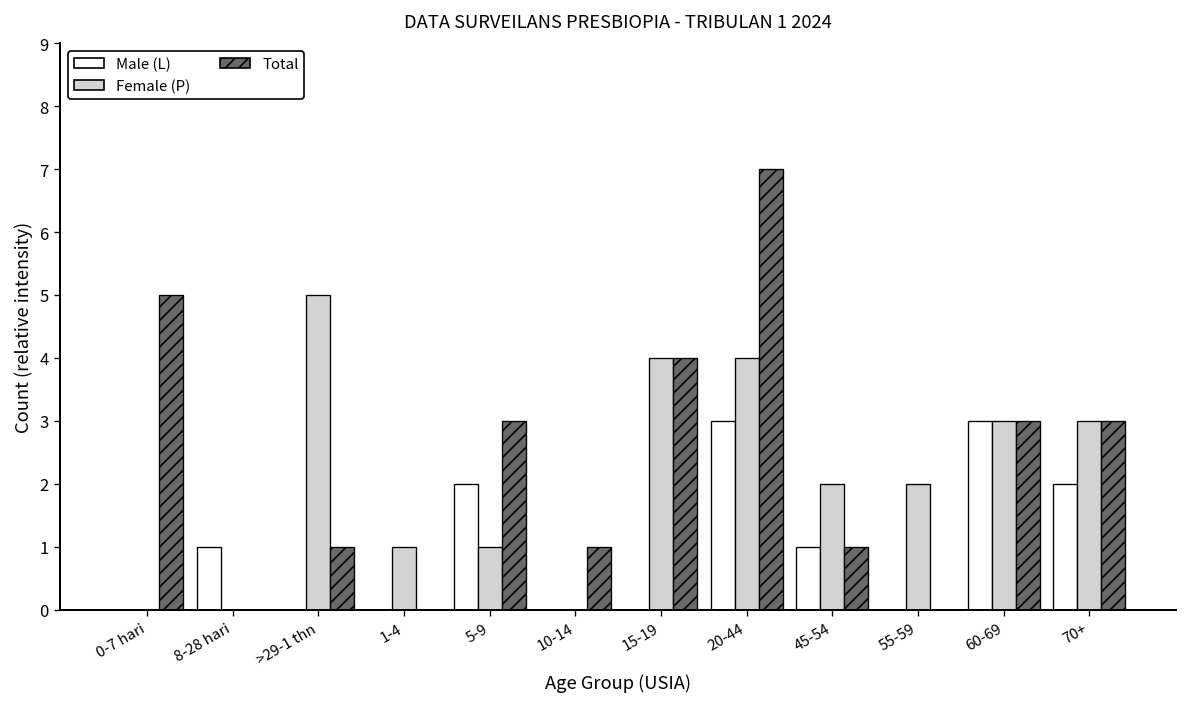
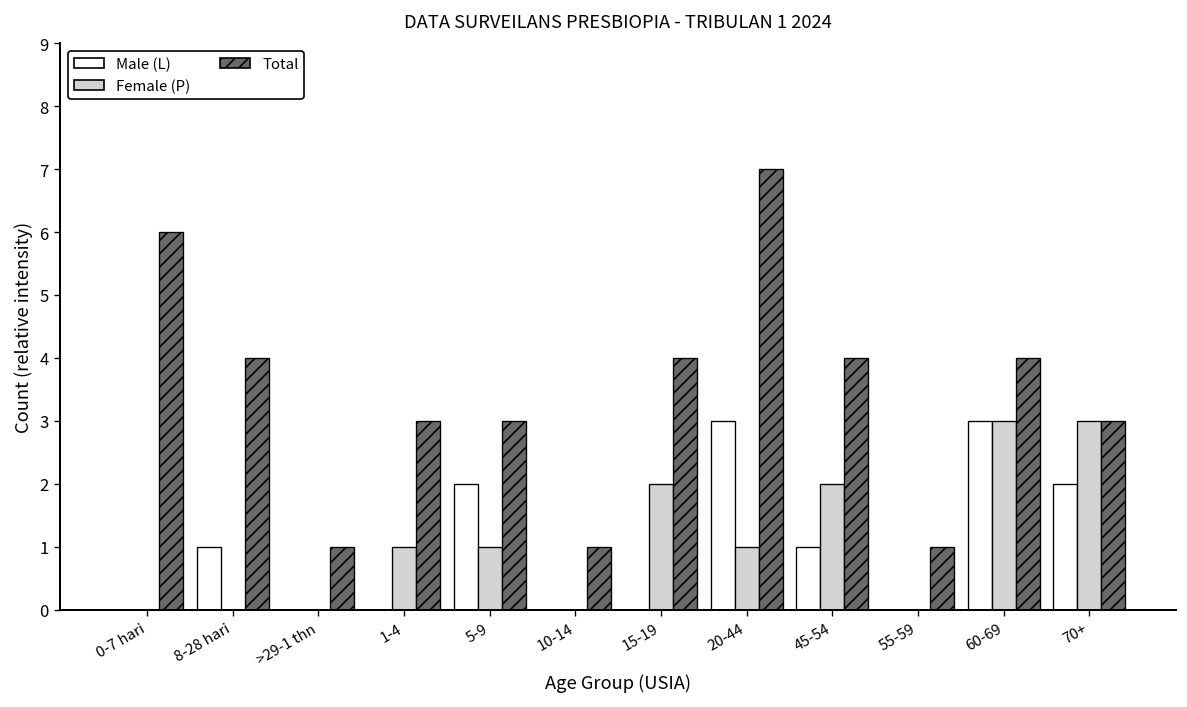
  {
    "Male (L)": {
      "0-7 hari": 0,
      "8-28 hari": 1,
      ">29-1 thn": 0,
      "1-4": 0,
      "5-9": 2,
      "10-14": 0,
      "15-19": 0,
      "20-44": 3,
      "45-54": 1,
      "55-59": 0,
      "60-69": 3,
      "70+": 2
    },
    "Female (P)": {
      "0-7 hari": 0,
      "8-28 hari": 0,
-     ">29-1 thn": 5,
+     ">29-1 thn": 0,
      "1-4": 1,
      "5-9": 1,
      "10-14": 0,
-     "15-19": 4,
-     "20-44": 4,
+     "15-19": 2,
+     "20-44": 1,
      "45-54": 2,
-     "55-59": 2,
+     "55-59": 0,
      "60-69": 3,
      "70+": 3
    },
    "Total": {
-     "0-7 hari": 5,
-     "8-28 hari": 0,
+     "0-7 hari": 6,
+     "8-28 hari": 4,
      ">29-1 thn": 1,
-     "1-4": 0,
+     "1-4": 3,
      "5-9": 3,
      "10-14": 1,
      "15-19": 4,
      "20-44": 7,
-     "45-54": 1,
-     "55-59": 0,
-     "60-69": 3,
+     "45-54": 4,
+     "55-59": 1,
+     "60-69": 4,
      "70+": 3
    }
  }
